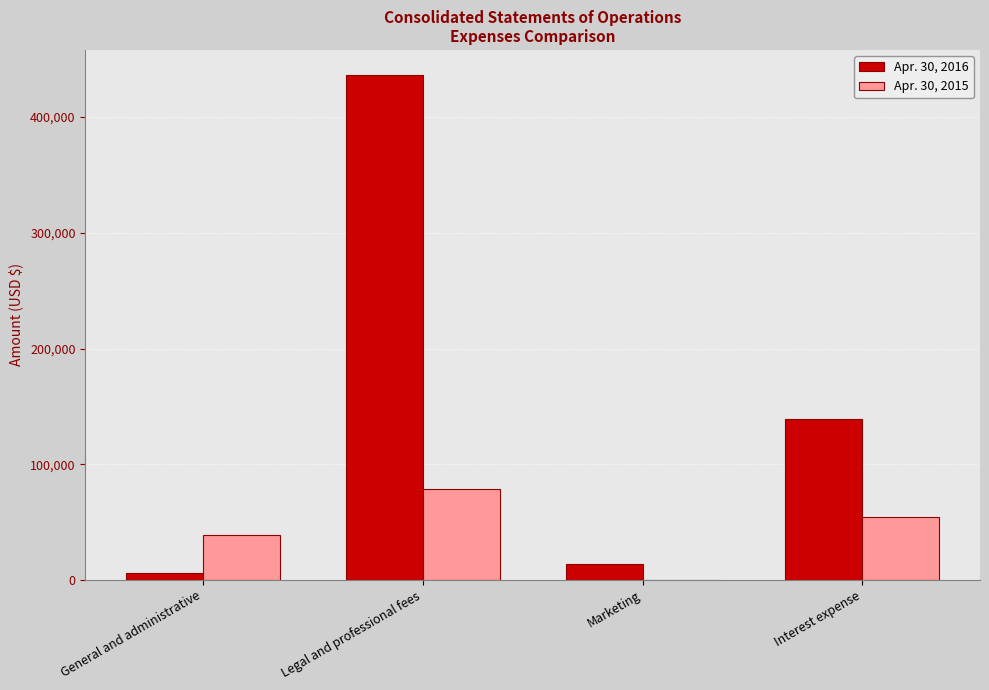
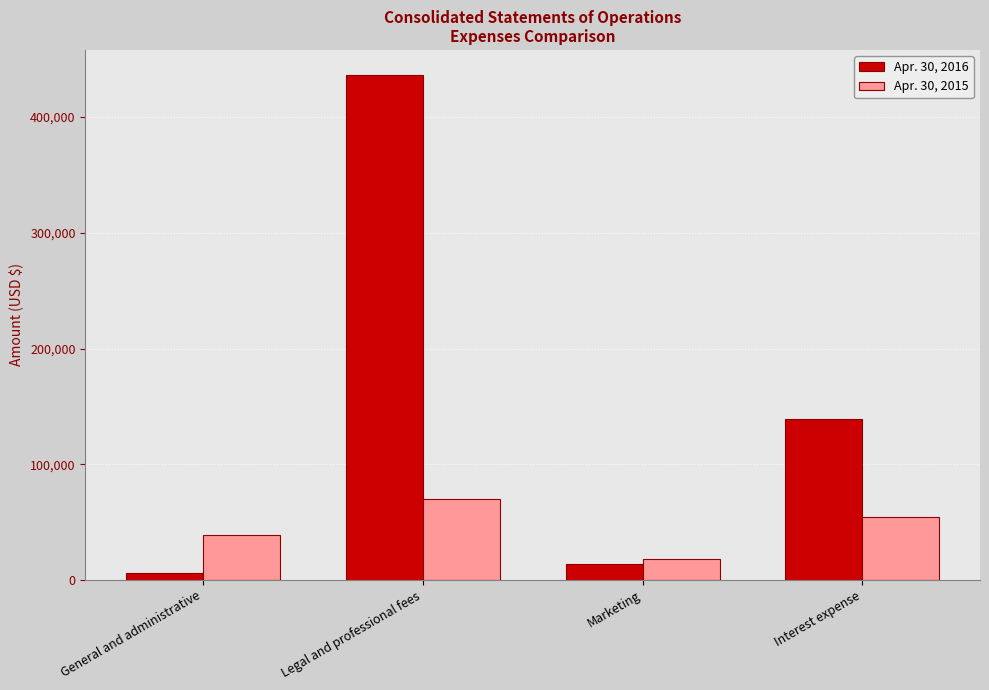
  {
    "Apr. 30, 2016": {
      "General and administrative": "6,000",
      "Legal and professional fees": "436,000",
      "Marketing": "14,000",
      "Interest expense": "139,000"
    },
    "Apr. 30, 2015": {
      "General and administrative": "39,000",
-     "Legal and professional fees": "79,000",
-     "Marketing": "0",
+     "Legal and professional fees": "70,000",
+     "Marketing": "18,000",
      "Interest expense": "55,000"
    }
  }
